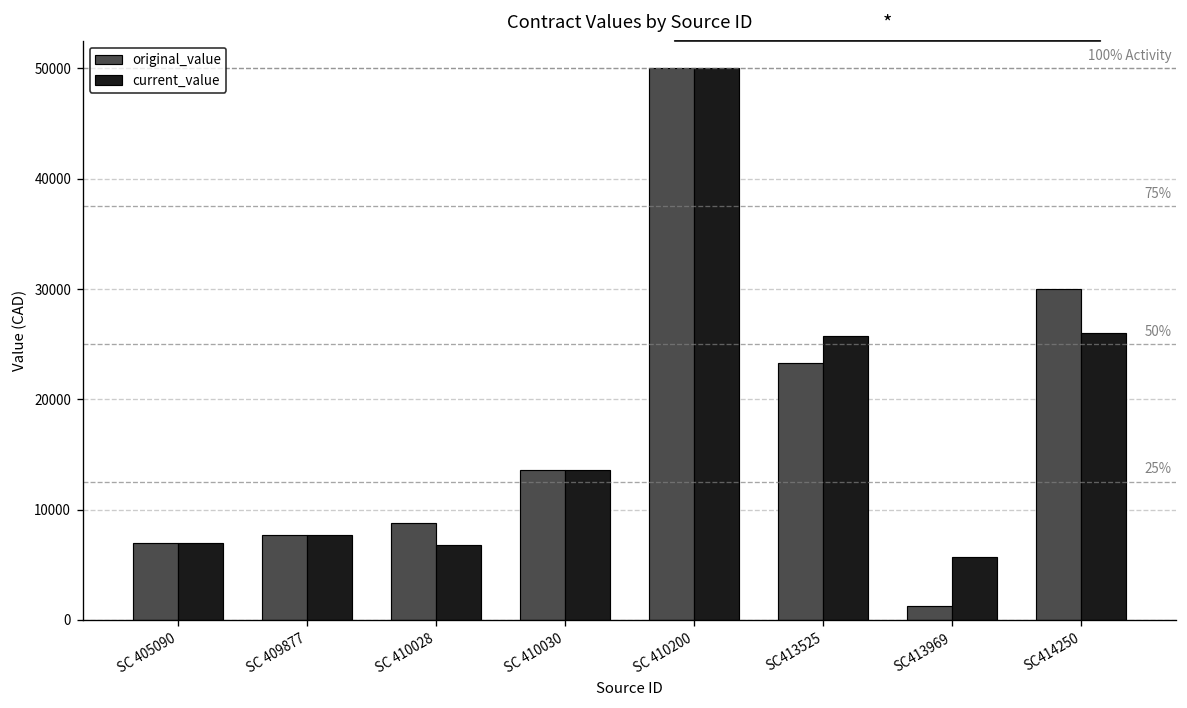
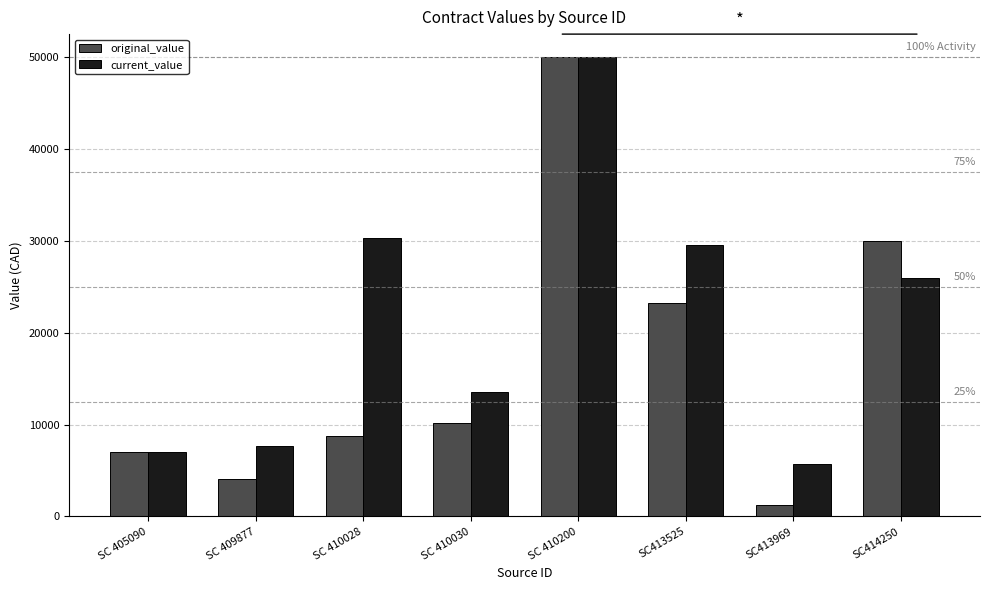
  {
    "original_value": {
      "SC 405090": 7000,
-     "SC 409877": 8000,
+     "SC 409877": 4000,
      "SC 410028": 9000,
-     "SC 410030": 14000,
+     "SC 410030": 10000,
      "SC 410200": 50000,
      "SC413525": 23000,
      "SC413969": 1000,
      "SC414250": 30000
    },
    "current_value": {
      "SC 405090": 7000,
      "SC 409877": 8000,
-     "SC 410028": 7000,
+     "SC 410028": 30000,
      "SC 410030": 14000,
      "SC 410200": 50000,
-     "SC413525": 26000,
+     "SC413525": 30000,
      "SC413969": 6000,
      "SC414250": 26000
    }
  }
